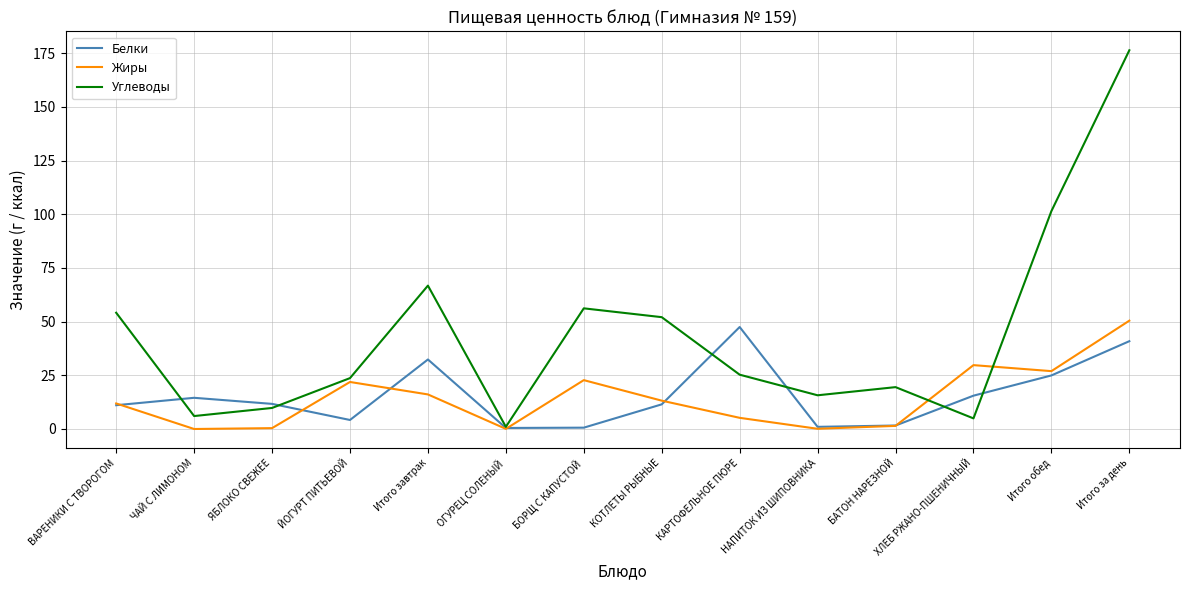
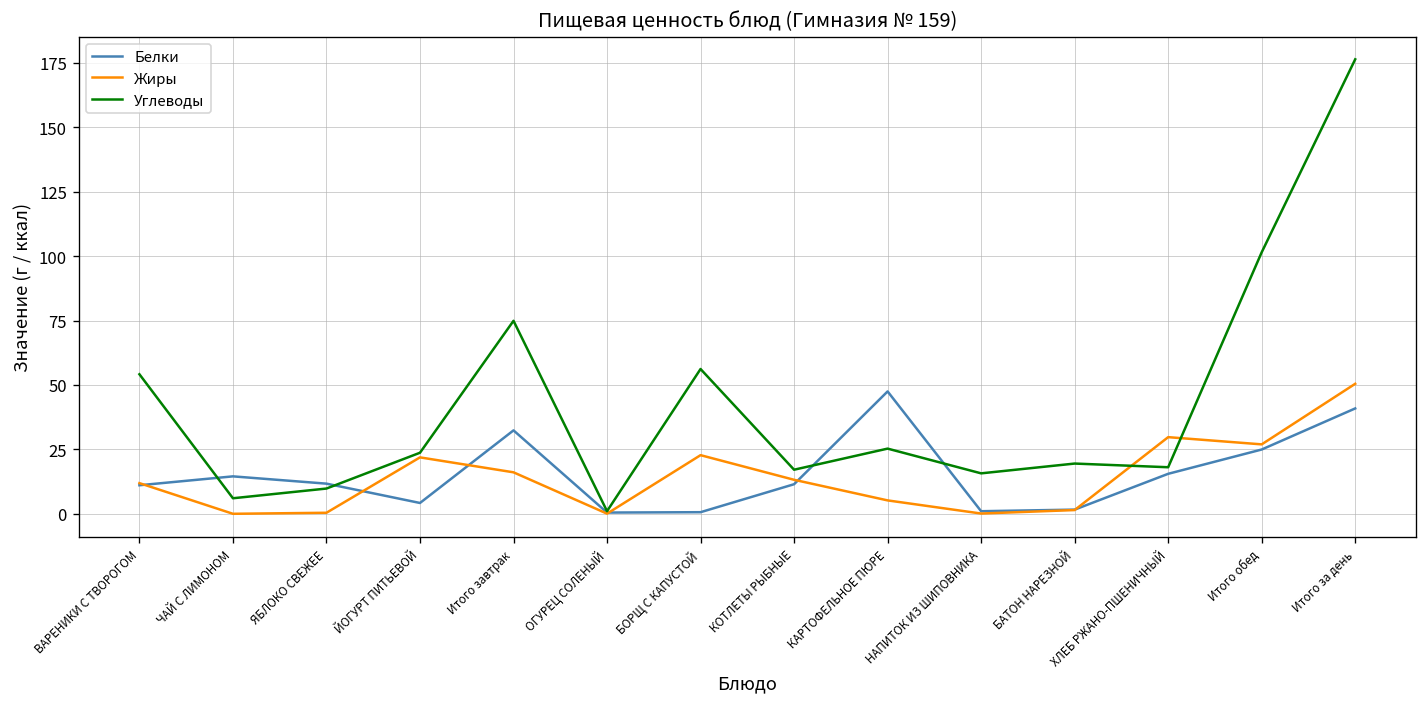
  {
    "Белки": {
      "ЧАЙ С ЛИМОНОМ": 15,
      "ЯБЛОКО СВЕЖЕЕ": 12,
      "ЙОГУРТ ПИТЬЕВОЙ": 4,
      "Итого завтрак": 32,
      "БОРЩ С КАПУСТОЙ": 1,
      "КОТЛЕТЫ РЫБНЫЕ": 11,
      "КАРТОФЕЛЬНОЕ ПЮРЕ": 48,
      "ХЛЕБ РЖАНО-ПШЕНИЧНЫЙ": 16,
      "Итого обед": 25,
      "Итого за день": 41
    },
    "Жиры": {
      "ЧАЙ С ЛИМОНОМ": 0,
      "ЯБЛОКО СВЕЖЕЕ": 0,
      "ЙОГУРТ ПИТЬЕВОЙ": 22,
      "Итого завтрак": 16,
      "БОРЩ С КАПУСТОЙ": 23,
      "КОТЛЕТЫ РЫБНЫЕ": 13,
      "КАРТОФЕЛЬНОЕ ПЮРЕ": 5,
      "ХЛЕБ РЖАНО-ПШЕНИЧНЫЙ": 30,
      "Итого обед": 27,
      "Итого за день": 50
    },
    "Углеводы": {
      "ВАРЕНИКИ С ТВОРОГОМ": 54,
      "ЧАЙ С ЛИМОНОМ": 6,
      "ЯБЛОКО СВЕЖЕЕ": 10,
      "ЙОГУРТ ПИТЬЕВОЙ": 24,
-     "Итого завтрак": 67,
+     "Итого завтрак": 75,
      "БОРЩ С КАПУСТОЙ": 56,
-     "КОТЛЕТЫ РЫБНЫЕ": 52,
+     "КОТЛЕТЫ РЫБНЫЕ": 17,
      "КАРТОФЕЛЬНОЕ ПЮРЕ": 25,
      "НАПИТОК ИЗ ШИПОВНИКА": 16,
      "БАТОН НАРЕЗНОЙ": 20,
-     "ХЛЕБ РЖАНО-ПШЕНИЧНЫЙ": 5,
+     "ХЛЕБ РЖАНО-ПШЕНИЧНЫЙ": 18,
      "Итого обед": 102,
      "Итого за день": 176
    }
  }
